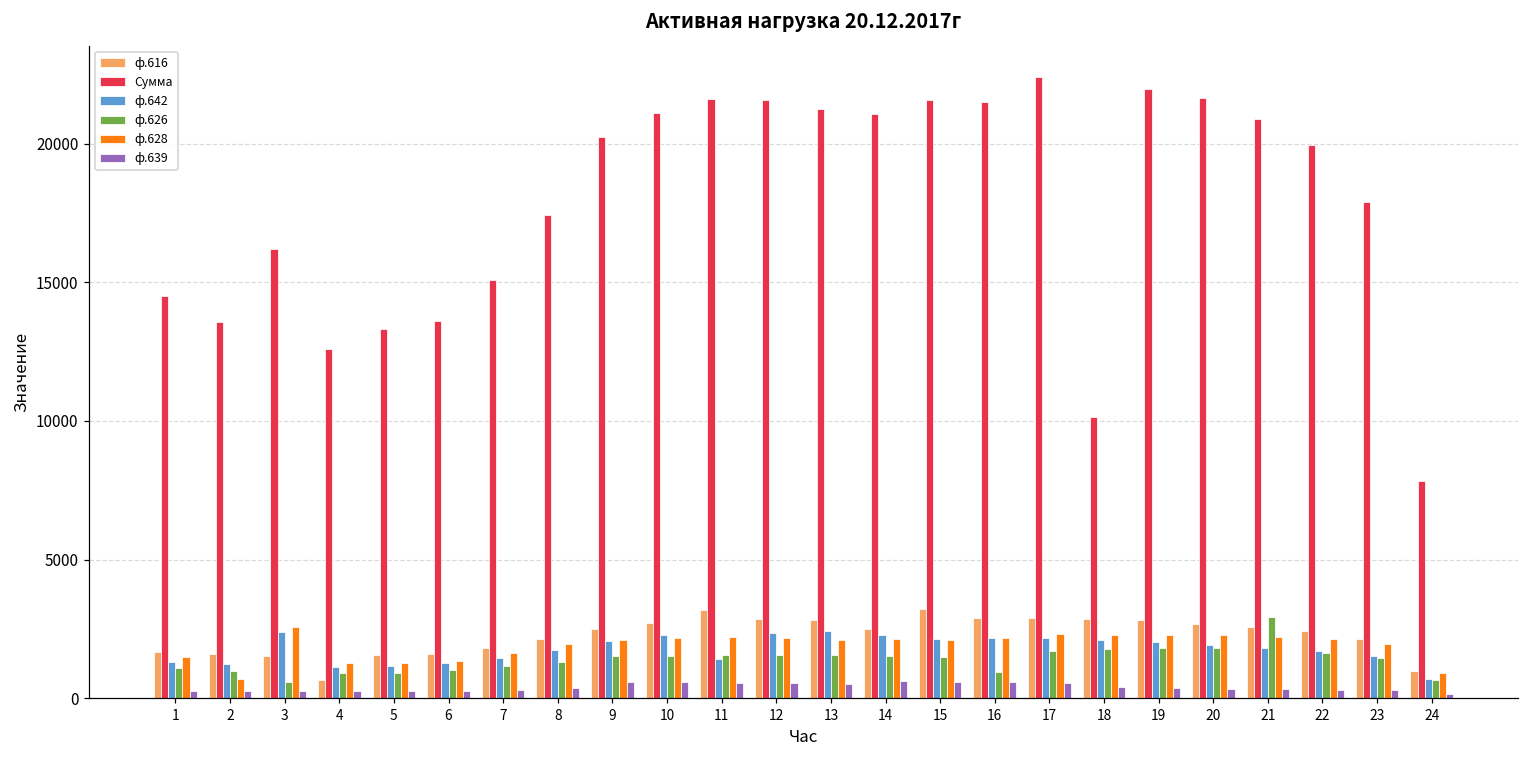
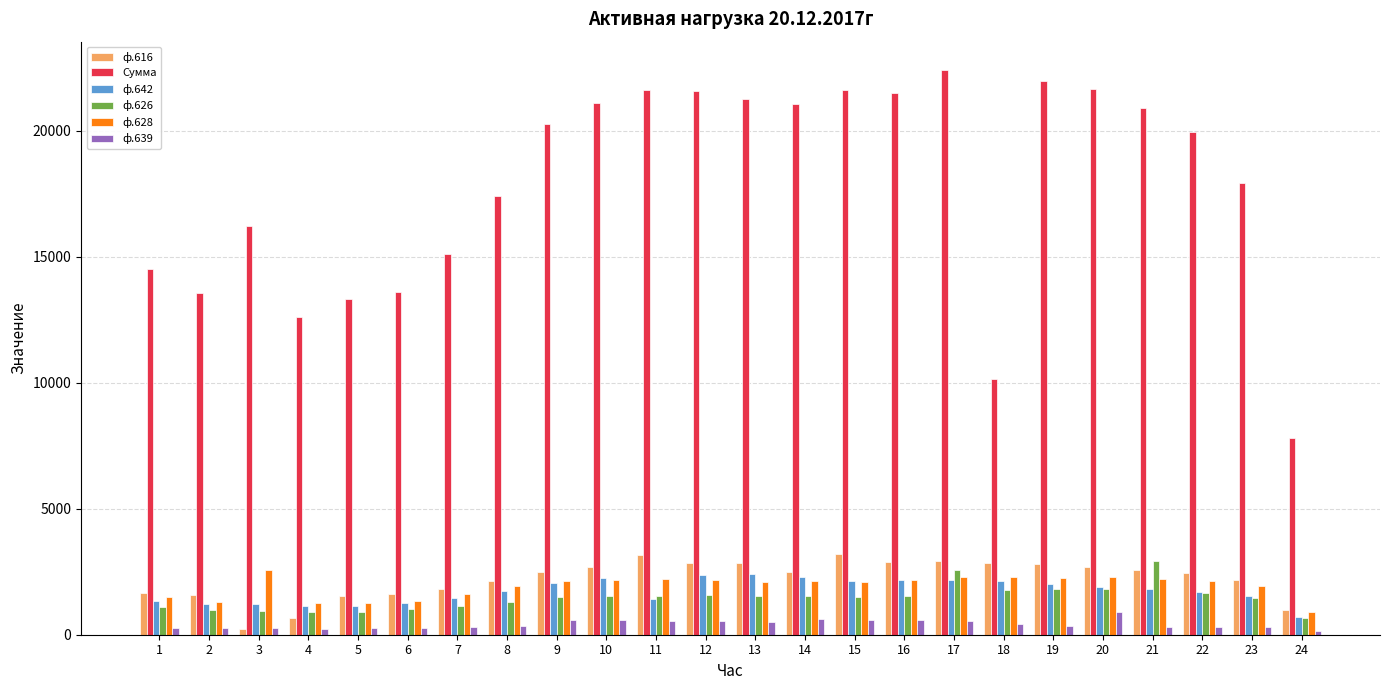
  {
    "ф.616": {
      "1": 1700,
      "2": 1600,
-     "3": 1500,
+     "3": 200,
      "4": 600,
      "5": 1500,
      "6": 1600,
      "7": 1800,
      "8": 2100,
      "9": 2500,
      "10": 2700,
      "11": 3200,
      "12": 2900,
      "13": 2800,
      "14": 2500,
      "15": 3200,
      "16": 2900,
      "17": 2900,
      "18": 2900,
      "19": 2800,
      "20": 2700,
      "21": 2600,
      "22": 2400,
      "23": 2200,
      "24": 1000
    },
    "Сумма": {
      "1": 14500,
      "2": 13600,
      "3": 16200,
      "4": 12600,
      "5": 13300,
      "6": 13600,
      "7": 15100,
      "8": 17400,
      "9": 20300,
      "10": 21100,
      "11": 21600,
      "12": 21600,
      "13": 21200,
      "14": 21100,
      "15": 21600,
      "16": 21500,
      "17": 22400,
      "18": 10100,
      "19": 22000,
      "20": 21600,
      "21": 20900,
      "22": 19900,
      "23": 17900,
      "24": 7800
    },
    "ф.642": {
      "1": 1300,
      "2": 1200,
-     "3": 2400,
+     "3": 1200,
      "4": 1100,
      "5": 1200,
      "6": 1300,
      "7": 1400,
      "8": 1700,
      "9": 2100,
      "10": 2300,
      "11": 1400,
      "12": 2400,
      "13": 2400,
      "14": 2300,
      "15": 2100,
      "16": 2200,
      "17": 2200,
      "18": 2100,
      "19": 2000,
      "20": 1900,
      "21": 1800,
      "22": 1700,
      "23": 1500,
      "24": 700
    },
    "ф.626": {
      "1": 1100,
      "2": 1000,
-     "3": 600,
+     "3": 900,
      "4": 900,
      "5": 900,
      "6": 1000,
      "7": 1200,
      "8": 1300,
      "9": 1500,
      "10": 1500,
      "11": 1600,
      "12": 1600,
      "13": 1600,
      "14": 1500,
      "15": 1500,
-     "16": 900,
-     "17": 1700,
+     "16": 1500,
+     "17": 2600,
      "18": 1800,
      "19": 1800,
      "20": 1800,
      "21": 2900,
      "22": 1600,
      "23": 1500,
      "24": 600
    },
    "ф.628": {
      "1": 1500,
-     "2": 700,
+     "2": 1300,
      "3": 2600,
      "4": 1300,
      "5": 1300,
      "6": 1300,
      "7": 1600,
      "8": 1900,
      "9": 2100,
      "10": 2200,
      "11": 2200,
      "12": 2200,
      "13": 2100,
      "14": 2100,
      "15": 2100,
      "16": 2200,
      "17": 2300,
      "18": 2300,
      "19": 2300,
      "20": 2300,
      "21": 2200,
      "22": 2100,
      "23": 1900,
      "24": 900
    },
    "ф.639": {
      "1": 300,
      "2": 300,
      "3": 300,
      "4": 200,
      "5": 300,
      "6": 300,
      "7": 300,
      "8": 400,
      "9": 600,
      "10": 600,
      "11": 600,
      "12": 500,
      "13": 500,
      "14": 600,
      "15": 600,
      "16": 600,
      "17": 500,
      "18": 400,
      "19": 400,
-     "20": 300,
+     "20": 900,
      "21": 300,
      "22": 300,
      "23": 300,
      "24": 100
    }
  }
